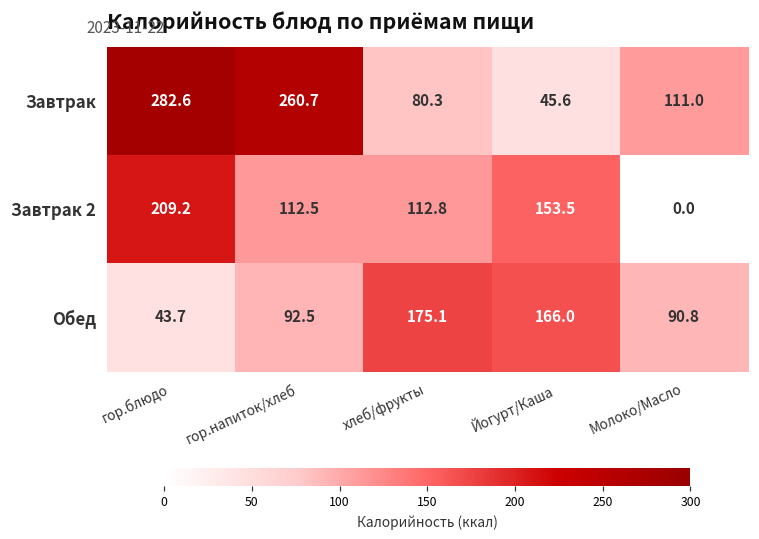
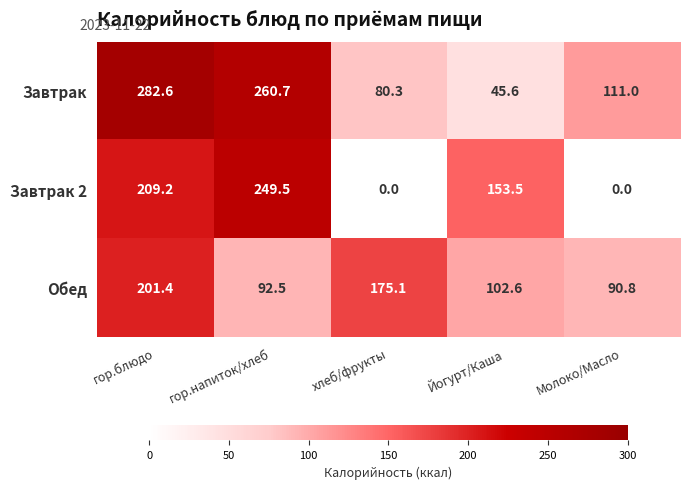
  {
    "Завтрак": {
      "гор.блюдо": 282.6,
      "гор.напиток/хлеб": 260.7,
      "хлеб/фрукты": 80.3,
      "Йогурт/Каша": 45.6,
      "Молоко/Масло": 111.0
    },
    "Завтрак 2": {
      "гор.блюдо": 209.2,
-     "гор.напиток/хлеб": 112.5,
-     "хлеб/фрукты": 112.8,
+     "гор.напиток/хлеб": 249.5,
+     "хлеб/фрукты": 0.0,
      "Йогурт/Каша": 153.5,
      "Молоко/Масло": 0.0
    },
    "Обед": {
-     "гор.блюдо": 43.7,
+     "гор.блюдо": 201.4,
      "гор.напиток/хлеб": 92.5,
      "хлеб/фрукты": 175.1,
-     "Йогурт/Каша": 166.0,
+     "Йогурт/Каша": 102.6,
      "Молоко/Масло": 90.8
    }
  }
